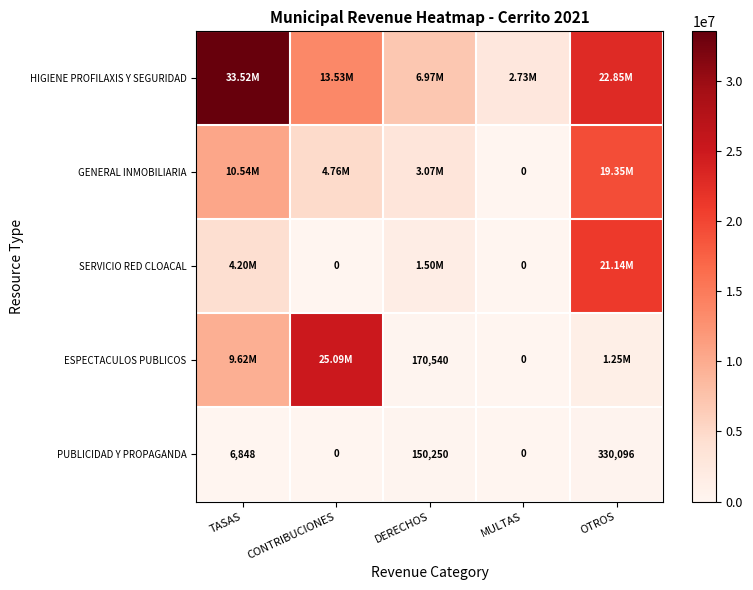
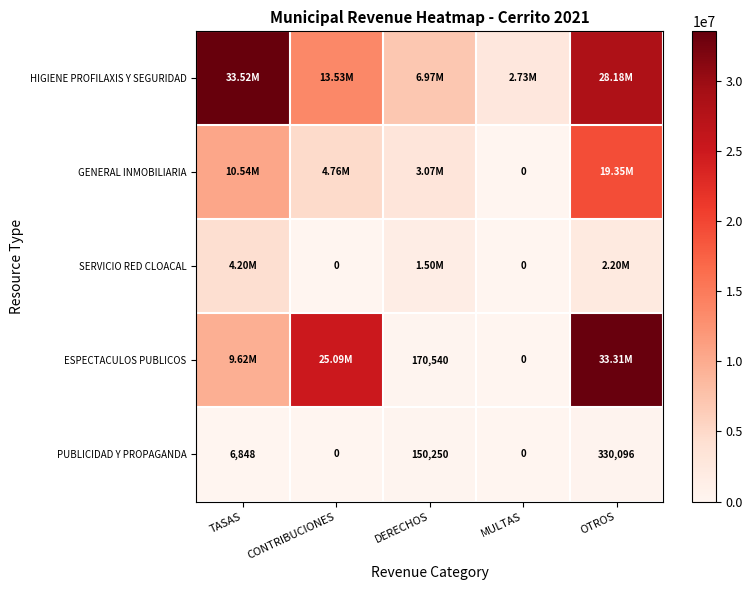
  {
    "HIGIENE PROFILAXIS Y SEGURIDAD": {
      "TASAS": "33.52M",
      "CONTRIBUCIONES": "13.53M",
      "DERECHOS": "6.97M",
      "MULTAS": "2.73M",
-     "OTROS": "22.85M"
+     "OTROS": "28.18M"
    },
    "GENERAL INMOBILIARIA": {
      "TASAS": "10.54M",
      "CONTRIBUCIONES": "4.76M",
      "DERECHOS": "3.07M",
      "MULTAS": "0",
      "OTROS": "19.35M"
    },
    "SERVICIO RED CLOACAL": {
      "TASAS": "4.20M",
      "CONTRIBUCIONES": "0",
      "DERECHOS": "1.50M",
      "MULTAS": "0",
-     "OTROS": "21.14M"
+     "OTROS": "2.20M"
    },
    "ESPECTACULOS PUBLICOS": {
      "TASAS": "9.62M",
      "CONTRIBUCIONES": "25.09M",
      "DERECHOS": "170,540",
      "MULTAS": "0",
-     "OTROS": "1.25M"
+     "OTROS": "33.31M"
    },
    "PUBLICIDAD Y PROPAGANDA": {
      "TASAS": "6,848",
      "CONTRIBUCIONES": "0",
      "DERECHOS": "150,250",
      "MULTAS": "0",
      "OTROS": "330,096"
    }
  }
